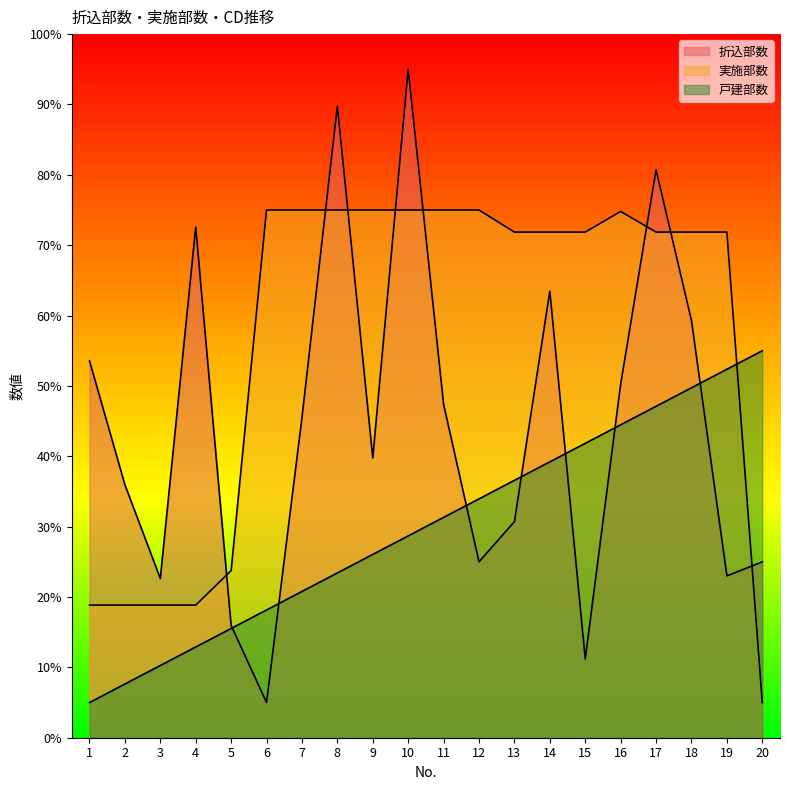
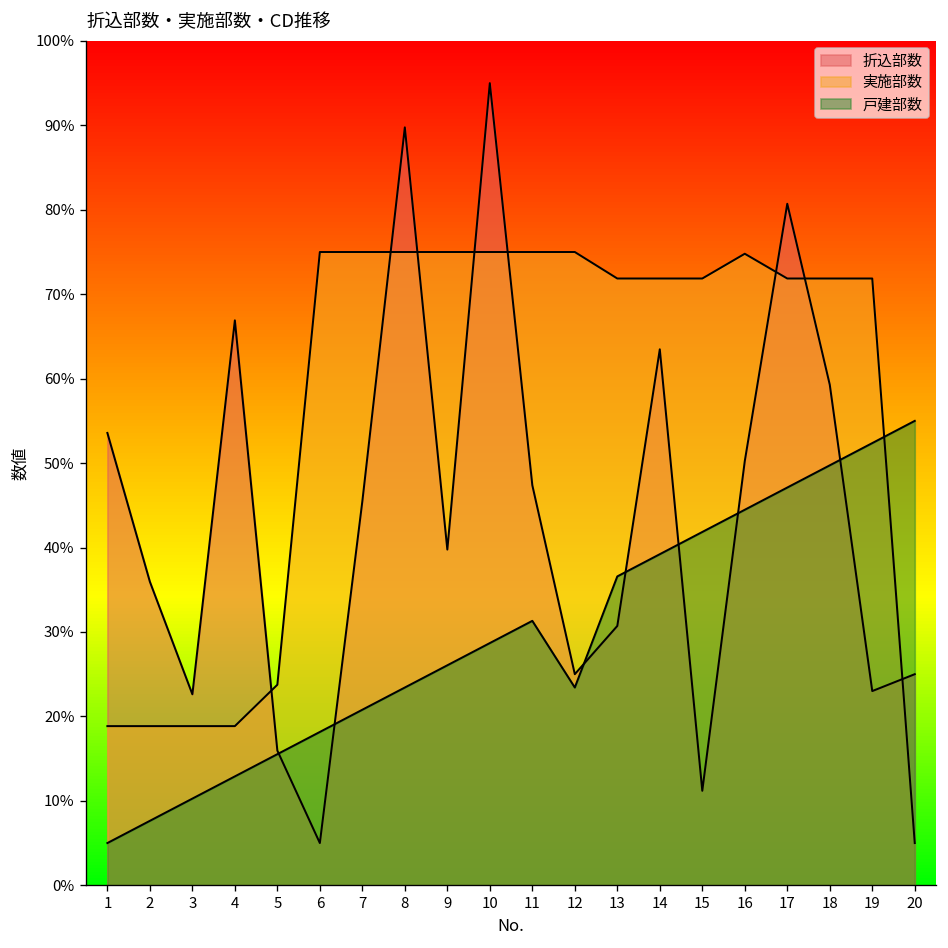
  {
    "折込部数": {
      "1": "54%",
      "2": "36%",
      "3": "23%",
-     "4": "73%",
+     "4": "67%",
      "5": "16%",
      "6": "5%",
      "7": "45%",
      "8": "90%",
      "9": "40%",
      "10": "95%",
      "11": "47%",
      "12": "25%",
      "13": "31%",
      "14": "63%",
      "15": "11%",
      "16": "50%",
      "17": "81%",
      "18": "59%",
      "19": "23%",
      "20": "25%"
    },
    "実施部数": {
      "1": "19%",
      "2": "19%",
      "3": "19%",
      "4": "19%",
      "5": "24%",
      "6": "75%",
      "7": "75%",
      "8": "75%",
      "9": "75%",
      "10": "75%",
      "11": "75%",
      "12": "75%",
      "13": "72%",
      "14": "72%",
      "15": "72%",
      "16": "75%",
      "17": "72%",
      "18": "72%",
      "19": "72%",
      "20": "5%"
    },
    "戸建部数": {
      "1": "5%",
      "2": "8%",
      "3": "10%",
      "4": "13%",
      "5": "16%",
      "6": "18%",
      "7": "21%",
      "8": "23%",
      "9": "26%",
      "10": "29%",
      "11": "31%",
-     "12": "34%",
+     "12": "23%",
      "13": "37%",
      "14": "39%",
      "15": "42%",
      "16": "44%",
      "17": "47%",
      "18": "50%",
      "19": "52%",
      "20": "55%"
    }
  }
